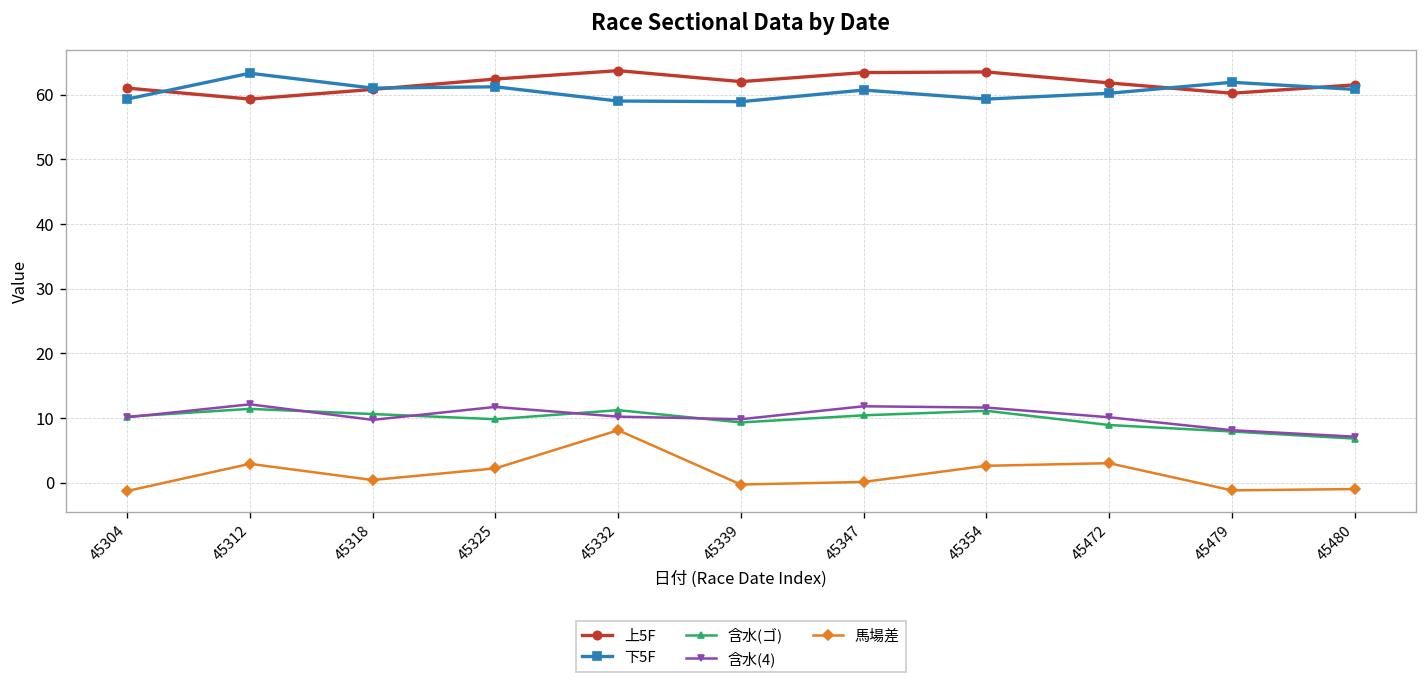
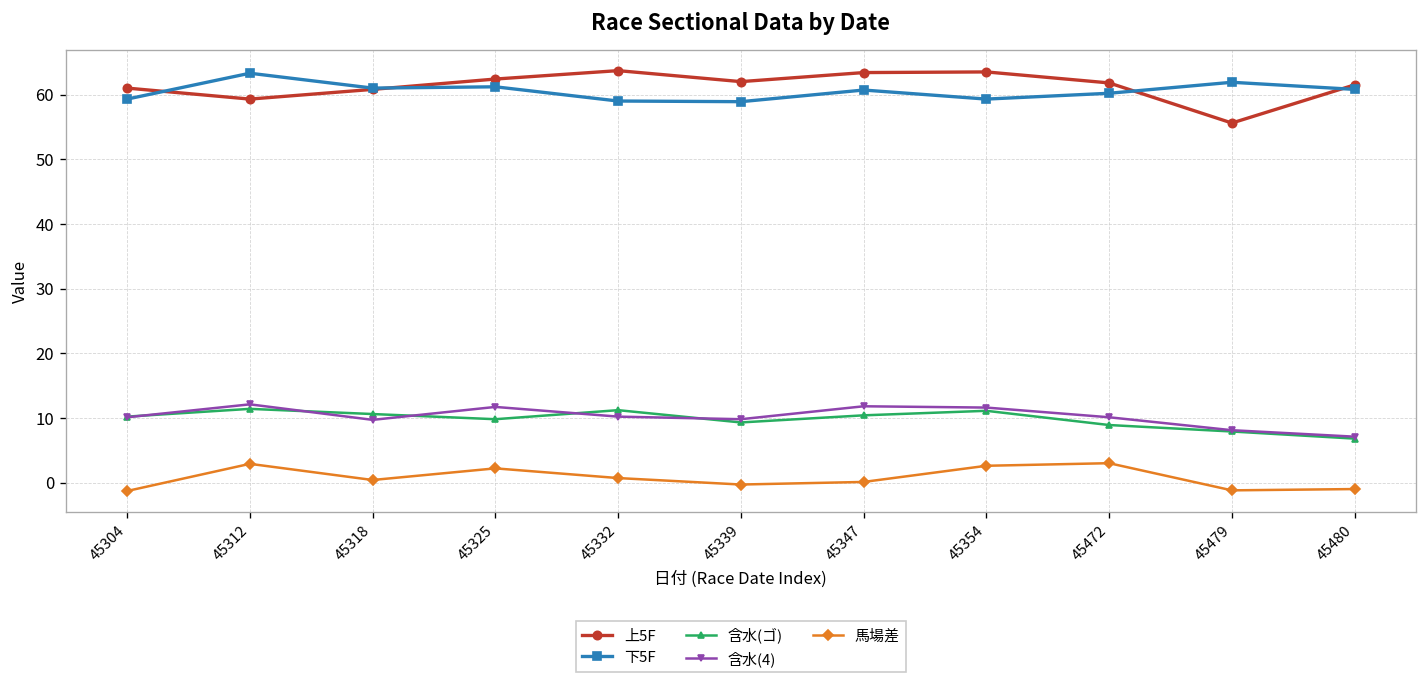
  {
    "上5F": {
      "45304": 61,
      "45312": 59,
      "45325": 62,
      "45332": 64,
      "45339": 62,
      "45347": 63,
      "45354": 64,
      "45472": 62,
-     "45479": 60,
+     "45479": 56,
      "45480": 62
    },
    "下5F": {
      "45304": 59,
      "45312": 63,
      "45325": 61,
      "45332": 59,
      "45339": 59,
      "45347": 61,
      "45354": 59,
      "45472": 60,
      "45479": 62,
      "45480": 61
    },
    "含水(ゴ)": {
      "45312": 11,
      "45318": 11,
      "45325": 10,
      "45332": 11,
      "45339": 9,
      "45347": 10,
      "45354": 11,
      "45472": 9
    },
    "含水(4)": {
      "45312": 12,
      "45318": 10,
      "45325": 12,
      "45332": 10,
      "45339": 10,
      "45347": 12,
      "45354": 12,
      "45472": 10
    },
    "馬場差": {
      "45304": -1,
      "45312": 3,
      "45318": 0,
      "45325": 2,
-     "45332": 8,
+     "45332": 1,
      "45339": 0,
      "45347": 0,
      "45354": 3,
      "45472": 3,
      "45479": -1,
      "45480": -1
    }
  }
